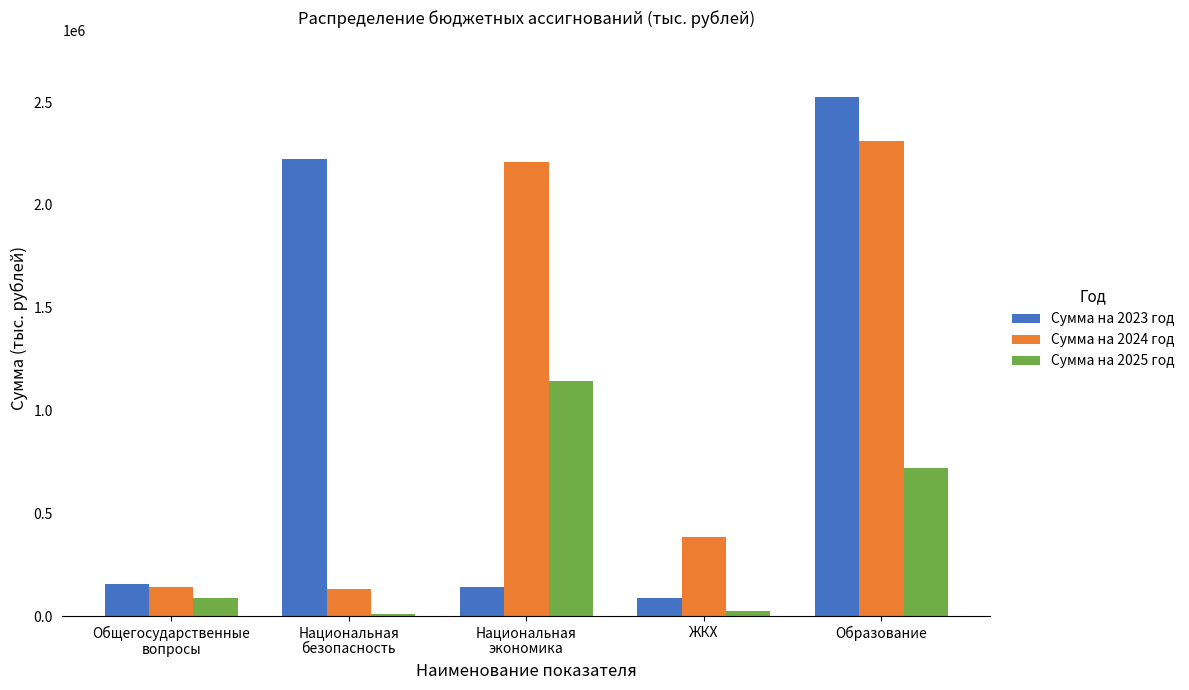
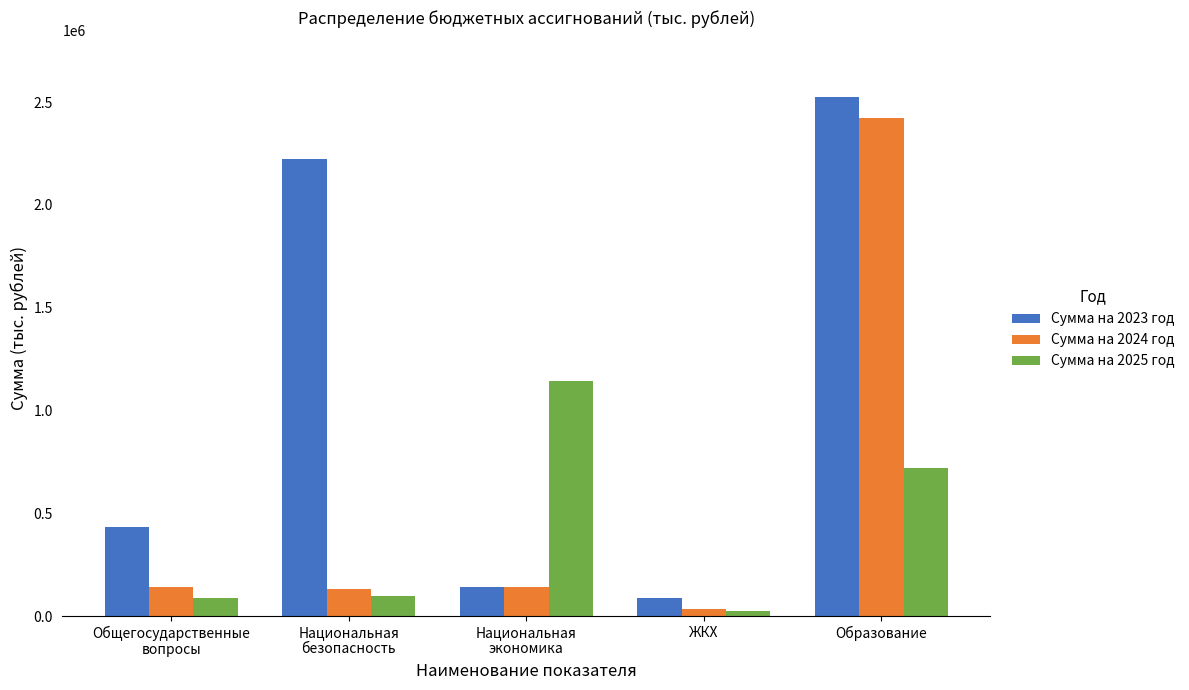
  {
    "Сумма на 2023 год": {
-     "Общегосударственные вопросы": 160000,
+     "Общегосударственные вопросы": 430000,
      "Национальная безопасность": 2230000,
      "Национальная экономика": 140000,
      "ЖКХ": 90000,
      "Образование": 2520000
    },
    "Сумма на 2024 год": {
      "Общегосударственные вопросы": 140000,
      "Национальная безопасность": 130000,
-     "Национальная экономика": 2210000,
-     "ЖКХ": 380000,
-     "Образование": 2310000
+     "Национальная экономика": 140000,
+     "ЖКХ": 40000,
+     "Образование": 2420000
    },
    "Сумма на 2025 год": {
      "Общегосударственные вопросы": 90000,
-     "Национальная безопасность": 10000,
+     "Национальная безопасность": 100000,
      "Национальная экономика": 1140000,
      "ЖКХ": 30000,
      "Образование": 720000
    }
  }
